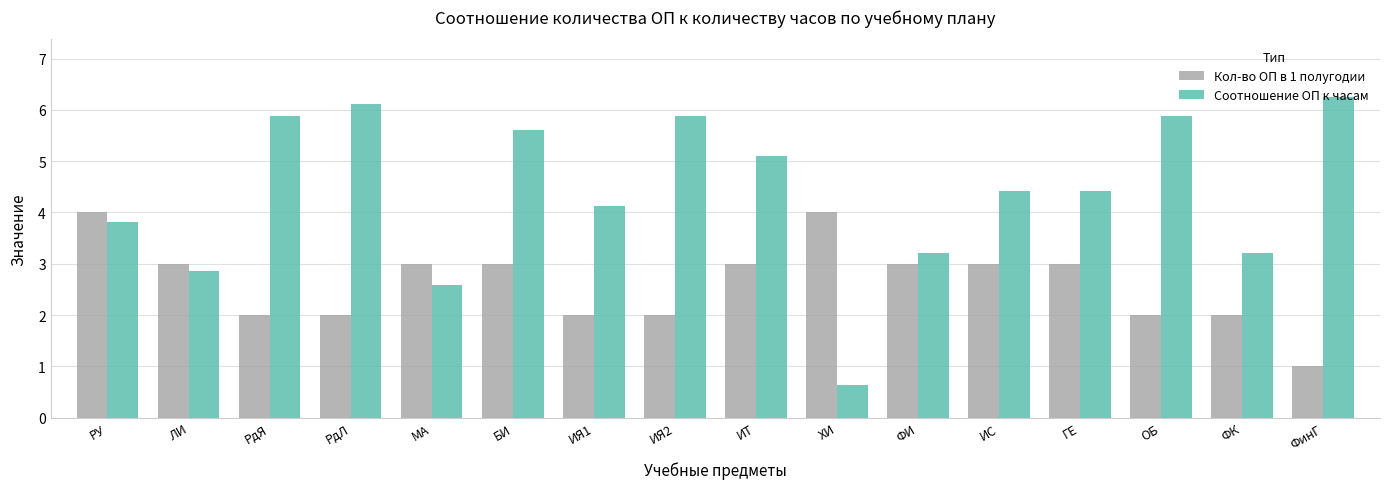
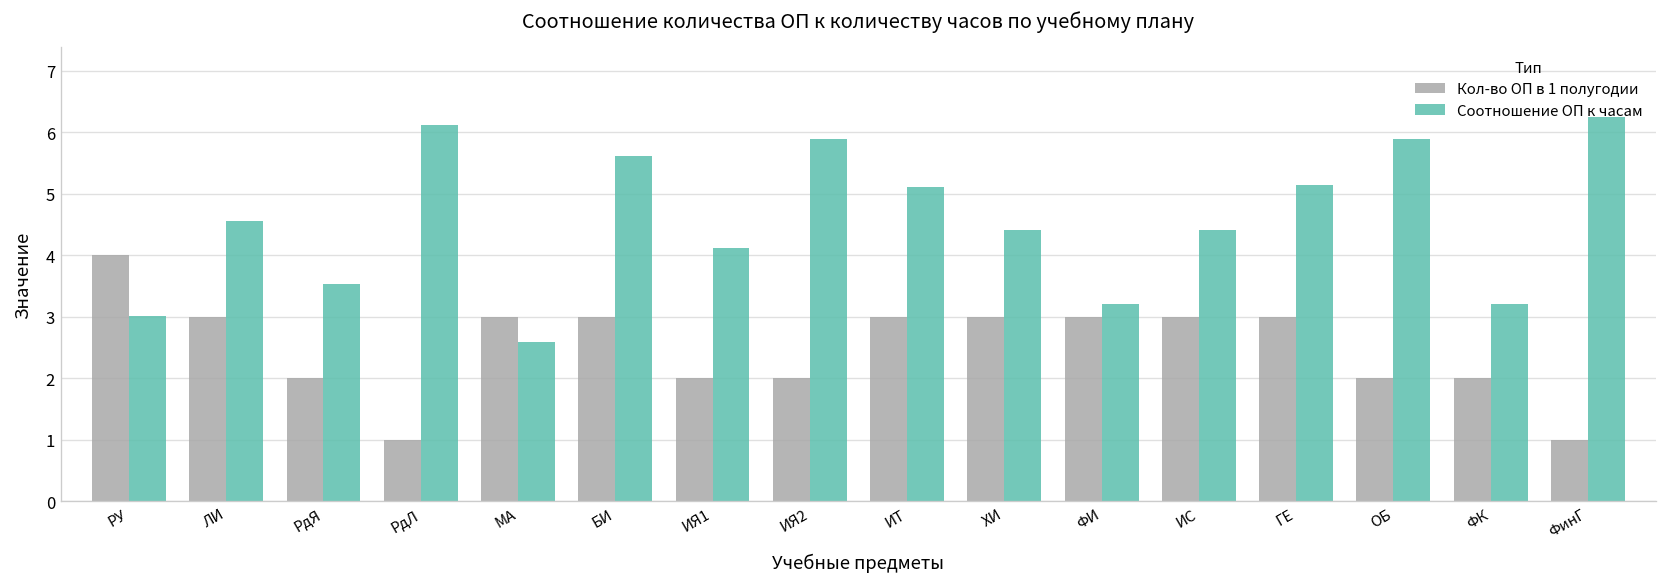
  {
    "Кол-во ОП в 1 полугодии": {
      "РУ": 4,
      "ЛИ": 3,
      "РдЯ": 2,
-     "РдЛ": 2,
+     "РдЛ": 1,
      "МА": 3,
      "БИ": 3,
      "ИЯ1": 2,
      "ИЯ2": 2,
      "ИТ": 3,
-     "ХИ": 4,
+     "ХИ": 3,
      "ФИ": 3,
      "ИС": 3,
      "ГЕ": 3,
      "ОБ": 2,
      "ФК": 2,
      "ФинГ": 1
    },
    "Соотношение ОП к часам": {
-     "РУ": 3.8,
-     "ЛИ": 2.9,
-     "РдЯ": 5.9,
+     "РУ": 3.0,
+     "ЛИ": 4.6,
+     "РдЯ": 3.5,
      "РдЛ": 6.1,
      "МА": 2.6,
      "БИ": 5.6,
      "ИЯ1": 4.1,
      "ИЯ2": 5.9,
      "ИТ": 5.1,
-     "ХИ": 0.6,
+     "ХИ": 4.4,
      "ФИ": 3.2,
      "ИС": 4.4,
-     "ГЕ": 4.4,
+     "ГЕ": 5.1,
      "ОБ": 5.9,
      "ФК": 3.2,
      "ФинГ": 6.3
    }
  }
